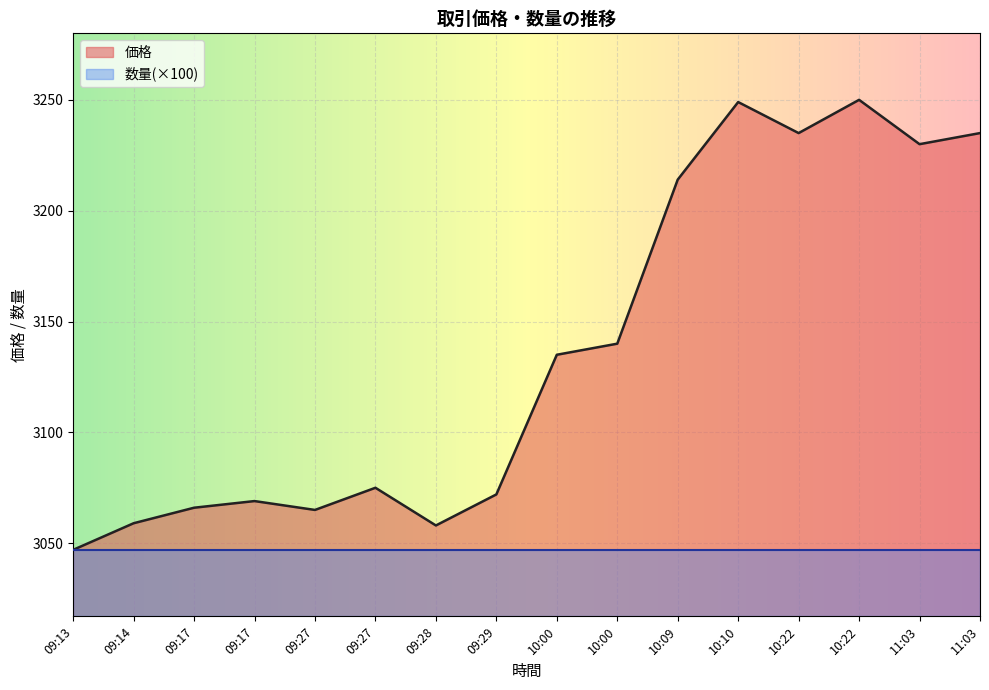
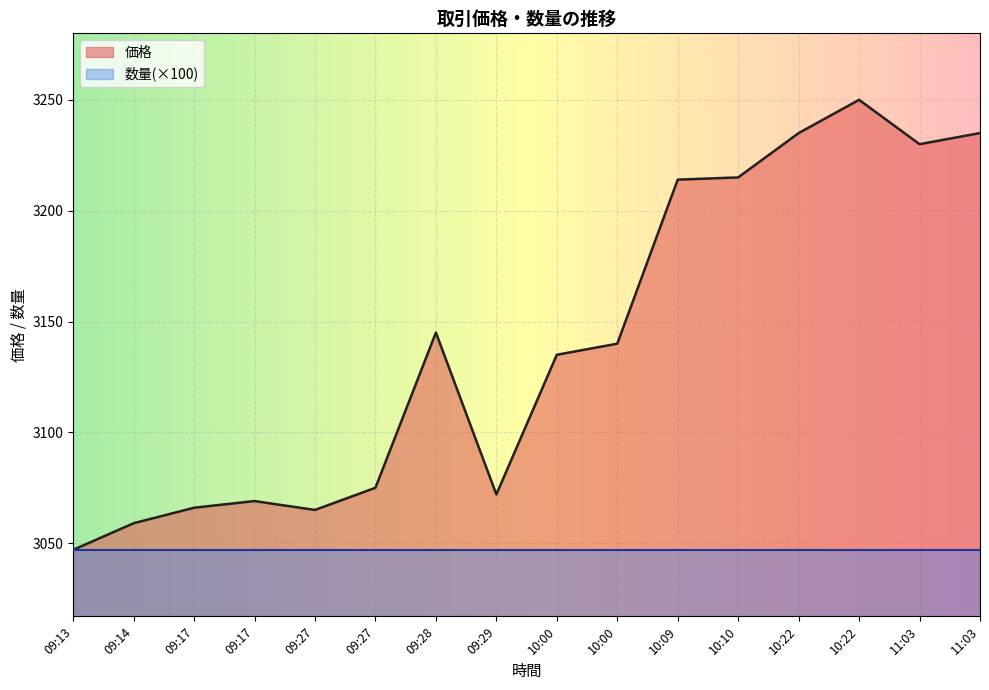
  {
    "価格": {
      "09:14": 3059,
-     "09:28": 3058,
+     "09:28": 3145,
      "09:29": 3072,
      "10:09": 3214,
-     "10:10": 3249
+     "10:10": 3215
    },
    "数量(×100)": {
      "09:14": 3047,
      "09:28": 3047,
      "09:29": 3047,
      "10:09": 3047,
      "10:10": 3047
    }
  }
